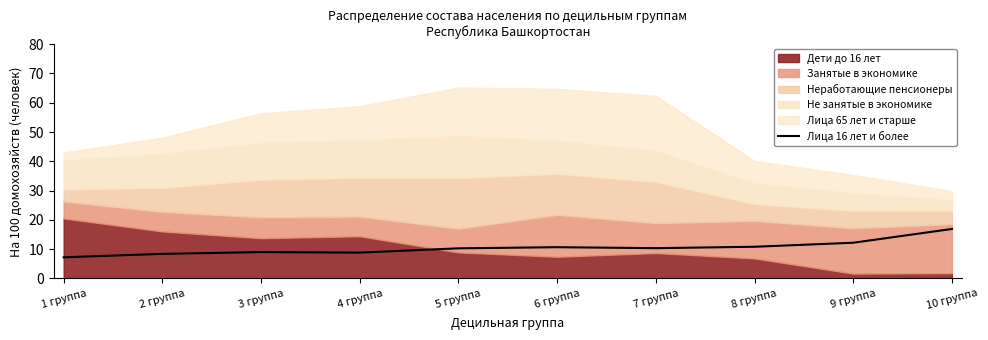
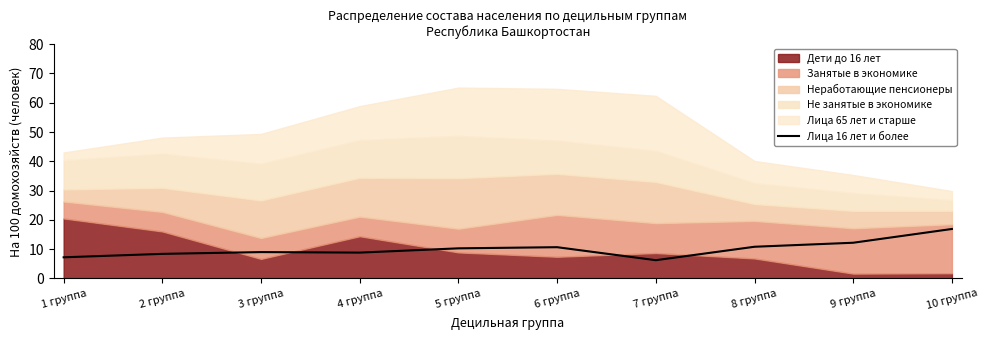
  {
    "Лица 16 лет и более": {
      "1 группа": 7,
      "2 группа": 8,
      "3 группа": 9,
      "4 группа": 9,
      "5 группа": 10,
      "6 группа": 11,
-     "7 группа": 10,
+     "7 группа": 6,
      "8 группа": 11,
      "9 группа": 12,
      "10 группа": 17
    },
    "Дети до 16 лет": {
      "1 группа": 21,
      "2 группа": 16,
-     "3 группа": 14,
+     "3 группа": 7,
      "4 группа": 14,
      "5 группа": 9,
      "6 группа": 7,
      "7 группа": 9,
      "8 группа": 7,
      "9 группа": 2,
      "10 группа": 2
    },
    "Занятые в экономике": {
      "1 группа": 6,
      "2 группа": 7,
      "3 группа": 7,
      "4 группа": 7,
      "5 группа": 8,
      "6 группа": 14,
      "7 группа": 10,
      "8 группа": 13,
      "9 группа": 15,
      "10 группа": 17
    }
  }
